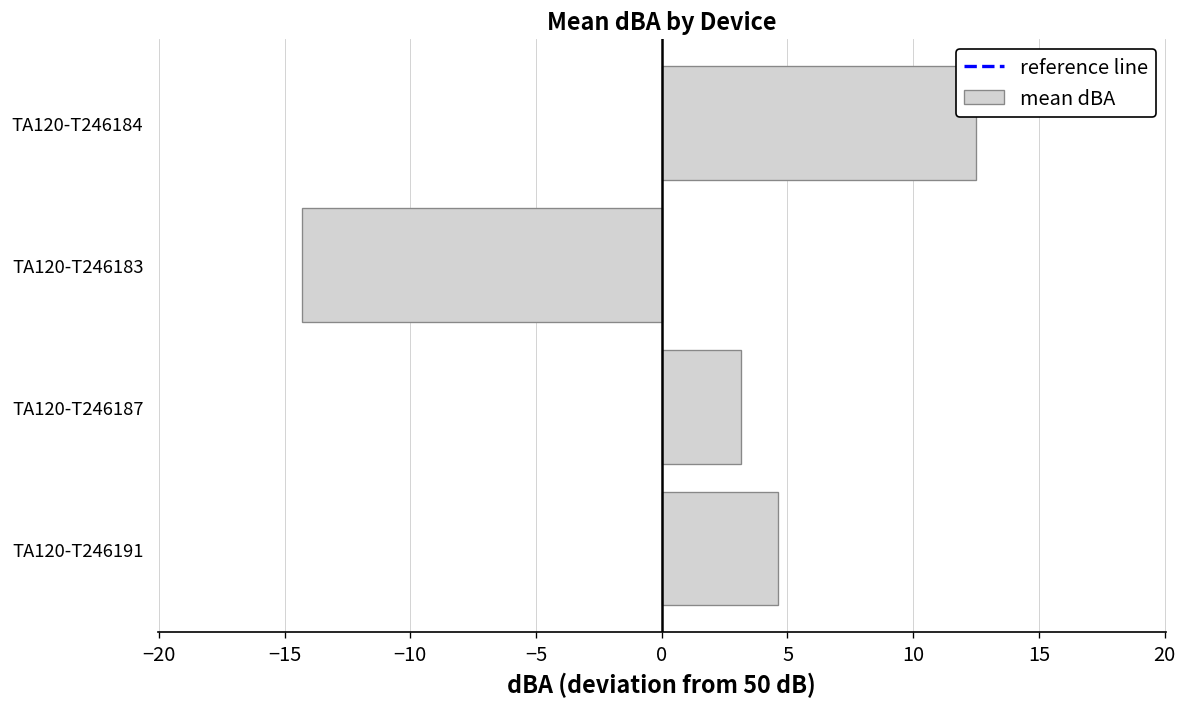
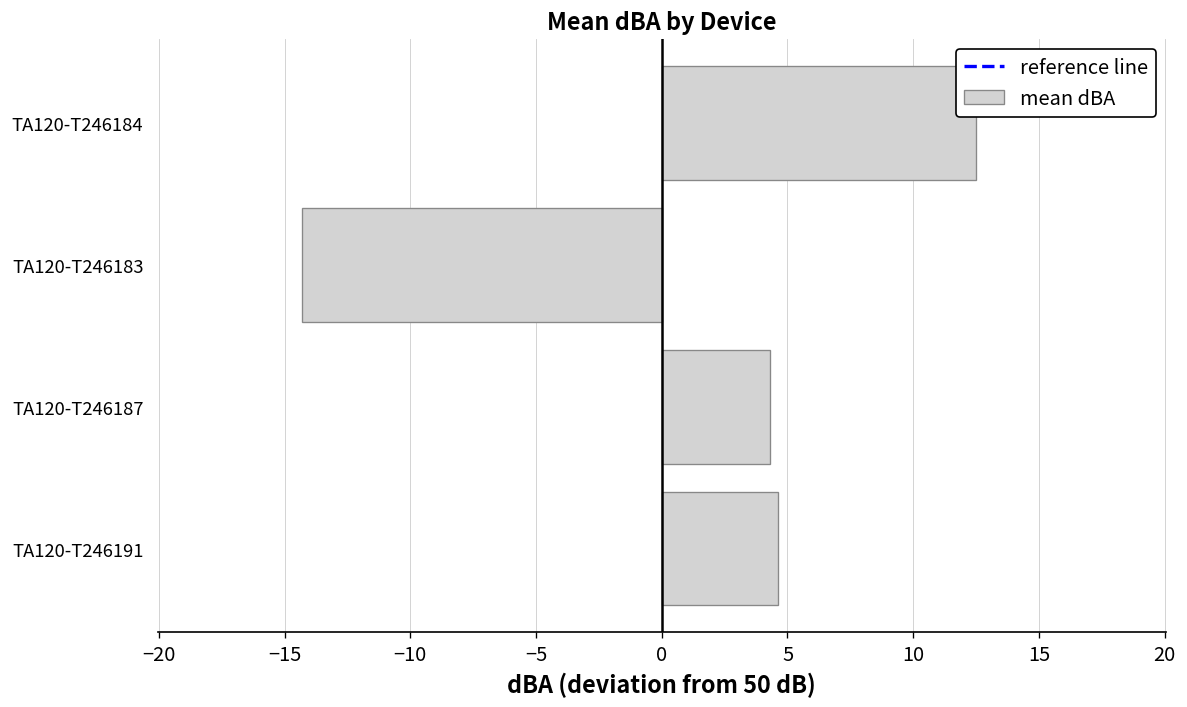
  {
    "TA120-T246184": 12.5,
    "TA120-T246183": -14.3,
-   "TA120-T246187": 3.1,
+   "TA120-T246187": 4.3,
    "TA120-T246191": 4.6
  }
